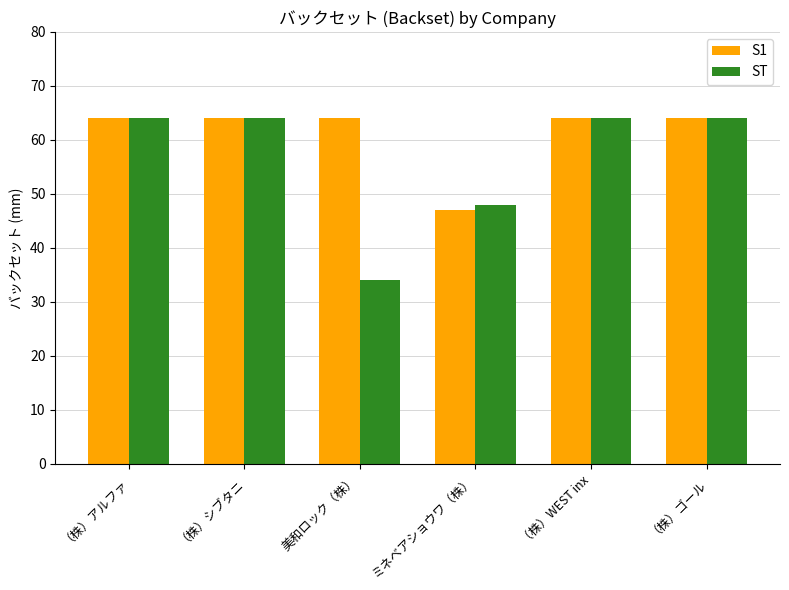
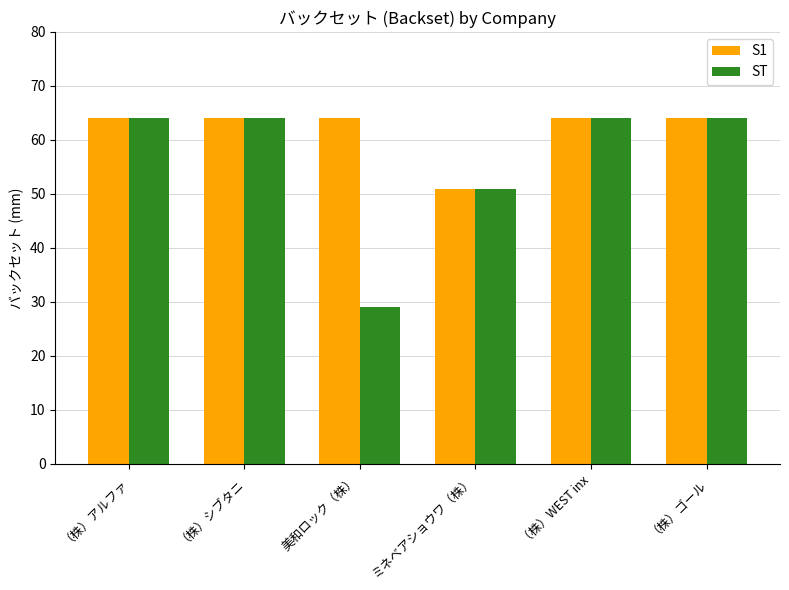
  {
    "S1": {
      "（株）アルファ": 64,
      "（株）シブタニ": 64,
      "美和ロック（株）": 64,
-     "ミネベアショウワ（株）": 47,
+     "ミネベアショウワ（株）": 51,
      "（株）WEST inx": 64,
      "（株）ゴール": 64
    },
    "ST": {
      "（株）アルファ": 64,
      "（株）シブタニ": 64,
-     "美和ロック（株）": 34,
-     "ミネベアショウワ（株）": 48,
+     "美和ロック（株）": 29,
+     "ミネベアショウワ（株）": 51,
      "（株）WEST inx": 64,
      "（株）ゴール": 64
    }
  }
